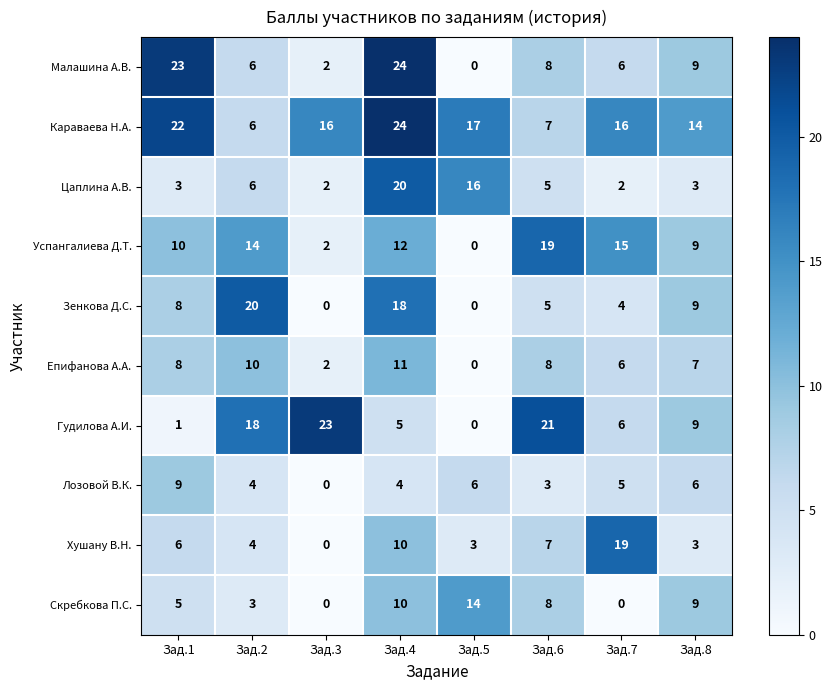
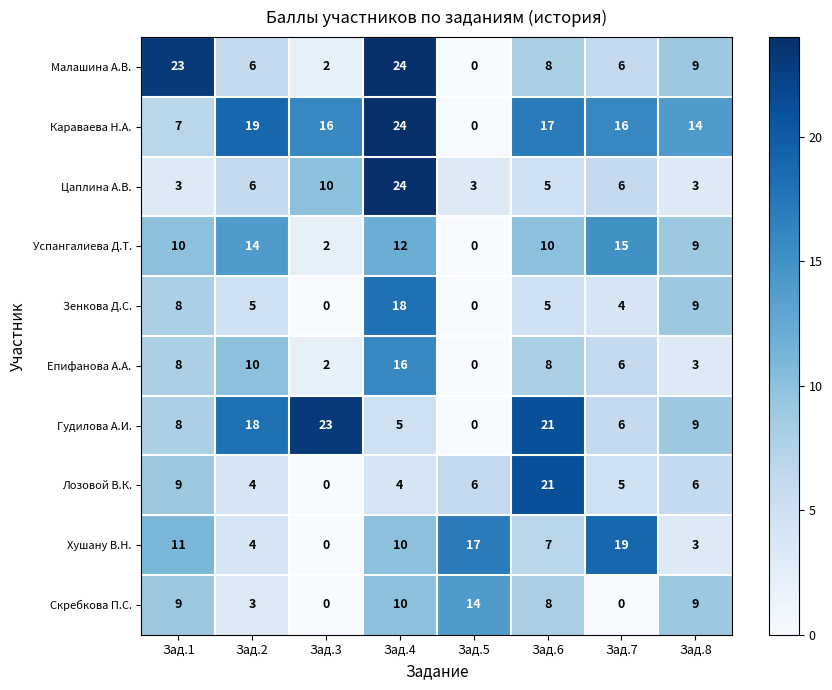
  {
    "Малашина А.В.": {
      "Зад.1": 23,
      "Зад.2": 6,
      "Зад.3": 2,
      "Зад.4": 24,
      "Зад.5": 0,
      "Зад.6": 8,
      "Зад.7": 6,
      "Зад.8": 9
    },
    "Караваева Н.А.": {
-     "Зад.1": 22,
-     "Зад.2": 6,
+     "Зад.1": 7,
+     "Зад.2": 19,
      "Зад.3": 16,
      "Зад.4": 24,
-     "Зад.5": 17,
-     "Зад.6": 7,
+     "Зад.5": 0,
+     "Зад.6": 17,
      "Зад.7": 16,
      "Зад.8": 14
    },
    "Цаплина А.В.": {
      "Зад.1": 3,
      "Зад.2": 6,
-     "Зад.3": 2,
-     "Зад.4": 20,
-     "Зад.5": 16,
+     "Зад.3": 10,
+     "Зад.4": 24,
+     "Зад.5": 3,
      "Зад.6": 5,
-     "Зад.7": 2,
+     "Зад.7": 6,
      "Зад.8": 3
    },
    "Успангалиева Д.Т.": {
      "Зад.1": 10,
      "Зад.2": 14,
      "Зад.3": 2,
      "Зад.4": 12,
      "Зад.5": 0,
-     "Зад.6": 19,
+     "Зад.6": 10,
      "Зад.7": 15,
      "Зад.8": 9
    },
    "Зенкова Д.С.": {
      "Зад.1": 8,
-     "Зад.2": 20,
+     "Зад.2": 5,
      "Зад.3": 0,
      "Зад.4": 18,
      "Зад.5": 0,
      "Зад.6": 5,
      "Зад.7": 4,
      "Зад.8": 9
    },
    "Епифанова А.А.": {
      "Зад.1": 8,
      "Зад.2": 10,
      "Зад.3": 2,
-     "Зад.4": 11,
+     "Зад.4": 16,
      "Зад.5": 0,
      "Зад.6": 8,
      "Зад.7": 6,
-     "Зад.8": 7
+     "Зад.8": 3
    },
    "Гудилова А.И.": {
-     "Зад.1": 1,
+     "Зад.1": 8,
      "Зад.2": 18,
      "Зад.3": 23,
      "Зад.4": 5,
      "Зад.5": 0,
      "Зад.6": 21,
      "Зад.7": 6,
      "Зад.8": 9
    },
    "Лозовой В.К.": {
      "Зад.1": 9,
      "Зад.2": 4,
      "Зад.3": 0,
      "Зад.4": 4,
      "Зад.5": 6,
-     "Зад.6": 3,
+     "Зад.6": 21,
      "Зад.7": 5,
      "Зад.8": 6
    },
    "Хушану В.Н.": {
-     "Зад.1": 6,
+     "Зад.1": 11,
      "Зад.2": 4,
      "Зад.3": 0,
      "Зад.4": 10,
-     "Зад.5": 3,
+     "Зад.5": 17,
      "Зад.6": 7,
      "Зад.7": 19,
      "Зад.8": 3
    },
    "Скребкова П.С.": {
-     "Зад.1": 5,
+     "Зад.1": 9,
      "Зад.2": 3,
      "Зад.3": 0,
      "Зад.4": 10,
      "Зад.5": 14,
      "Зад.6": 8,
      "Зад.7": 0,
      "Зад.8": 9
    }
  }
